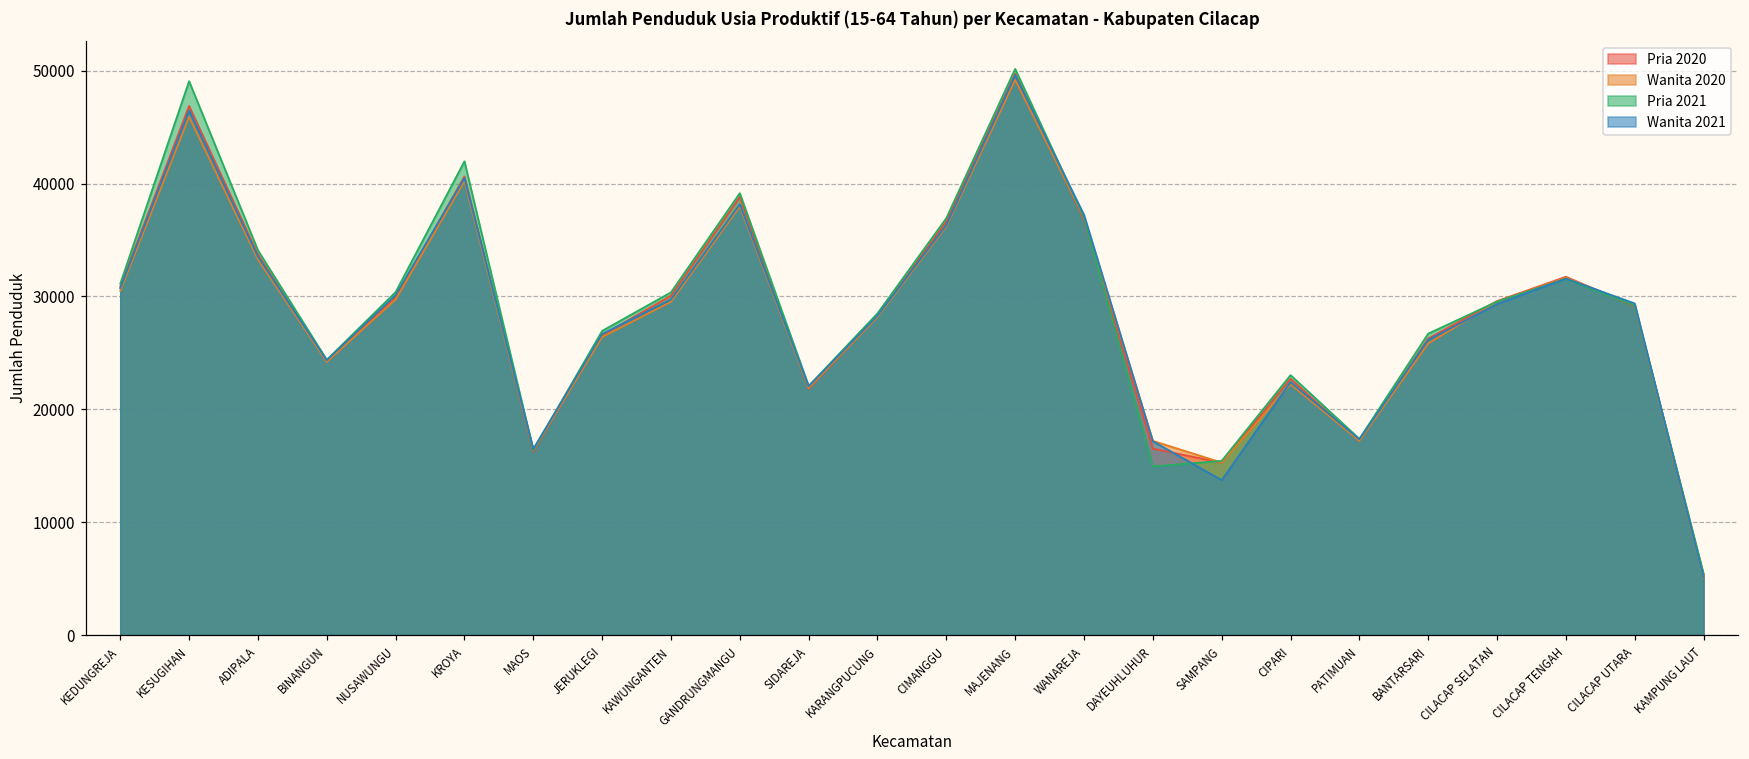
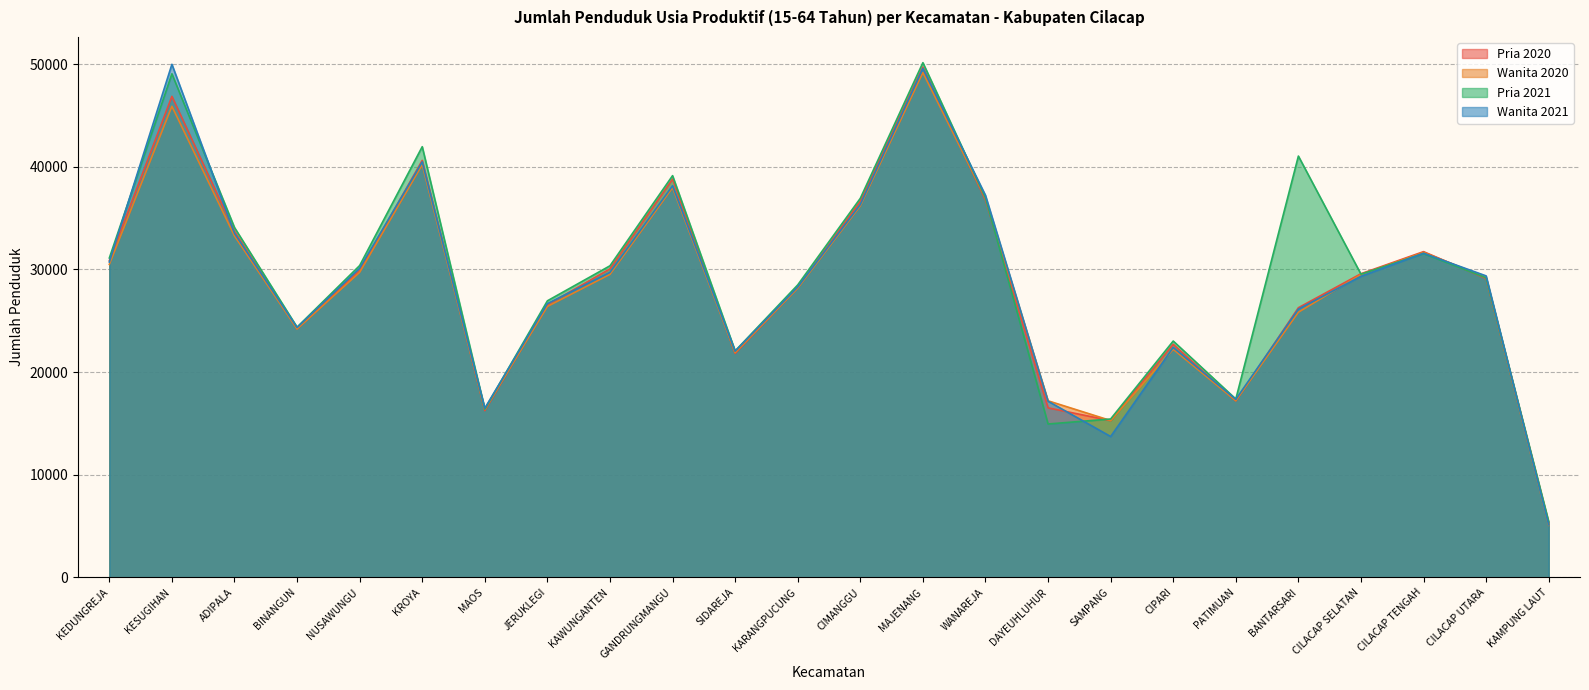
  {
    "Pria 2021": {
      "KEDUNGREJA": 31100,
      "KESUGIHAN": 49100,
      "ADIPALA": 34100,
      "NUSAWUNGU": 30400,
      "KROYA": 42000,
      "JERUKLEGI": 26900,
      "KAWUNGANTEN": 30400,
      "GANDRUNGMANGU": 39100,
      "CIMANGGU": 36900,
      "MAJENANG": 50200,
      "DAYEUHLUHUR": 14900,
      "CIPARI": 23000,
-     "BANTARSARI": 26700
+     "BANTARSARI": 41100
    },
    "Wanita 2021": {
-     "KESUGIHAN": 46500,
+     "KESUGIHAN": 50000,
      "SAMPANG": 13700
    }
  }
